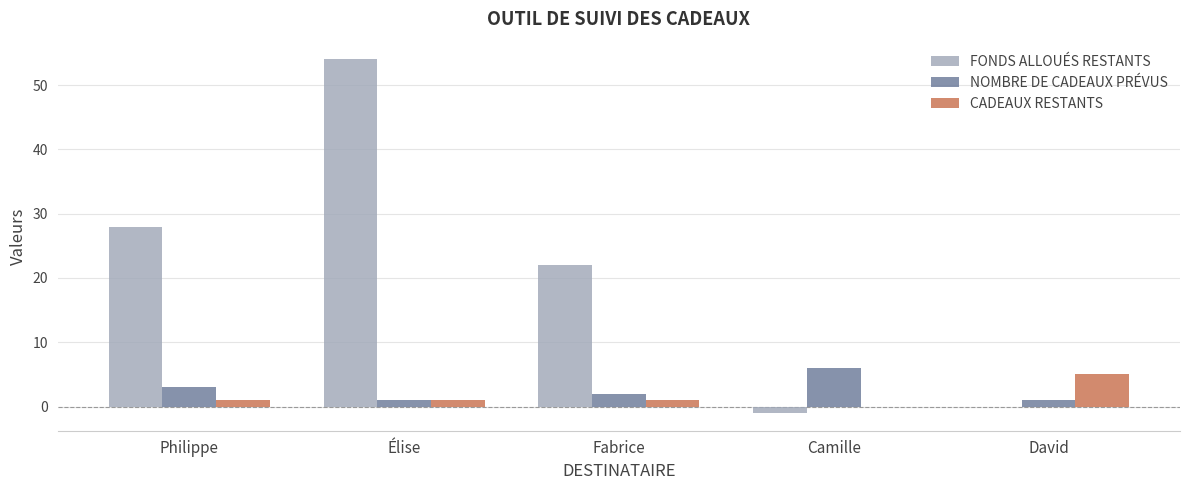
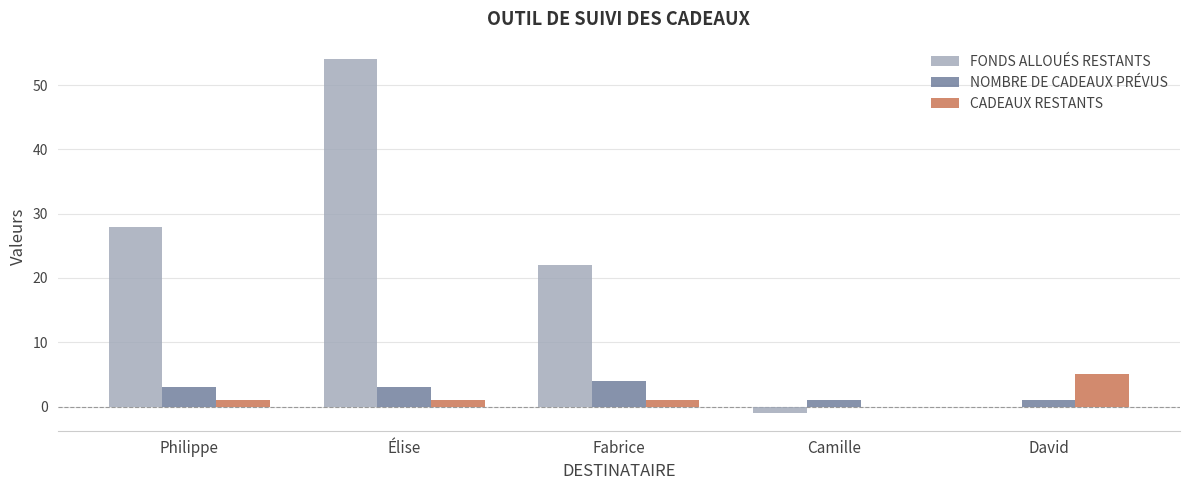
  {
    "FONDS ALLOUÉS RESTANTS": {
      "Philippe": 28,
      "Élise": 54,
      "Fabrice": 22,
      "Camille": -1,
      "David": 0
    },
    "NOMBRE DE CADEAUX PRÉVUS": {
      "Philippe": 3,
-     "Élise": 1,
-     "Fabrice": 2,
-     "Camille": 6,
+     "Élise": 3,
+     "Fabrice": 4,
+     "Camille": 1,
      "David": 1
    },
    "CADEAUX RESTANTS": {
      "Philippe": 1,
      "Élise": 1,
      "Fabrice": 1,
      "Camille": 0,
      "David": 5
    }
  }
